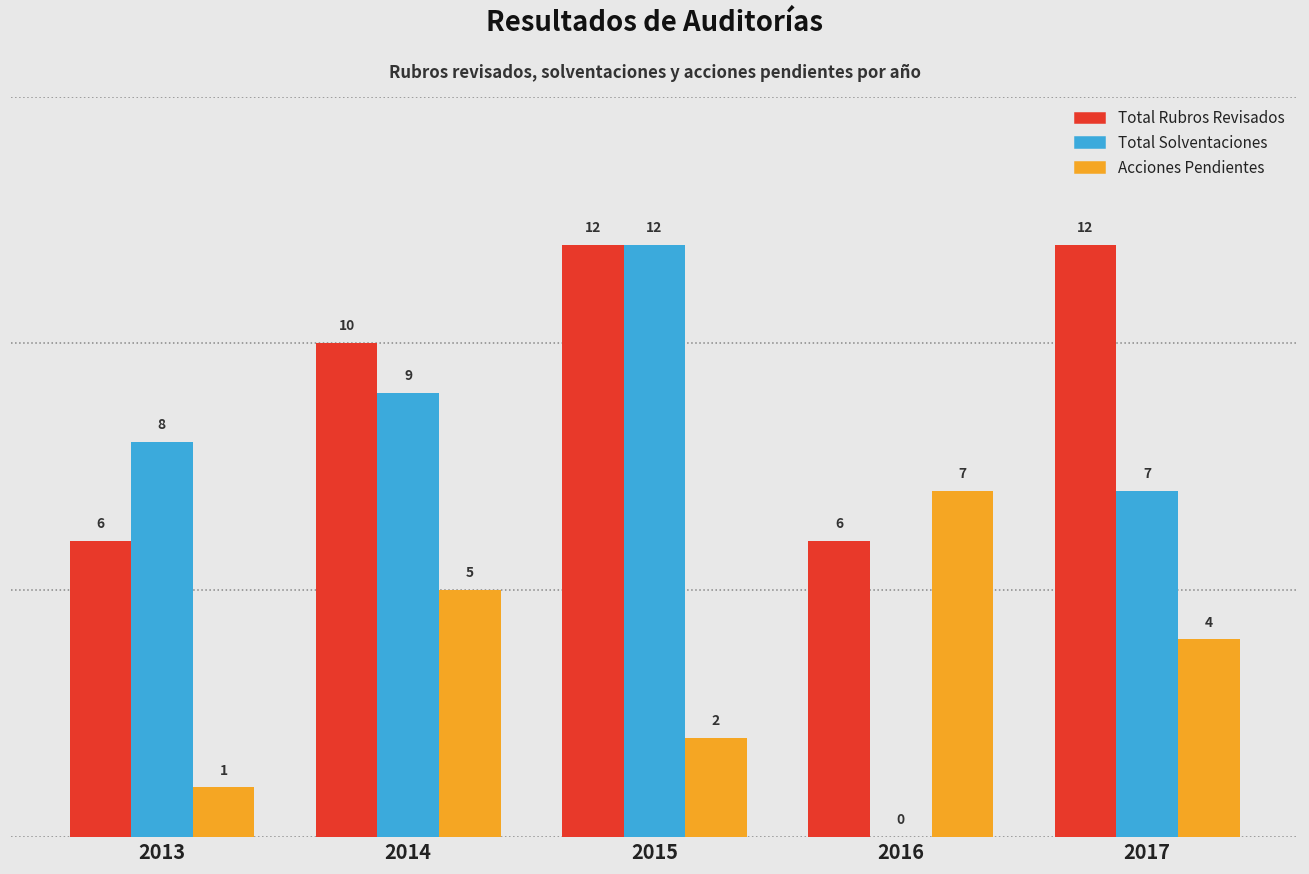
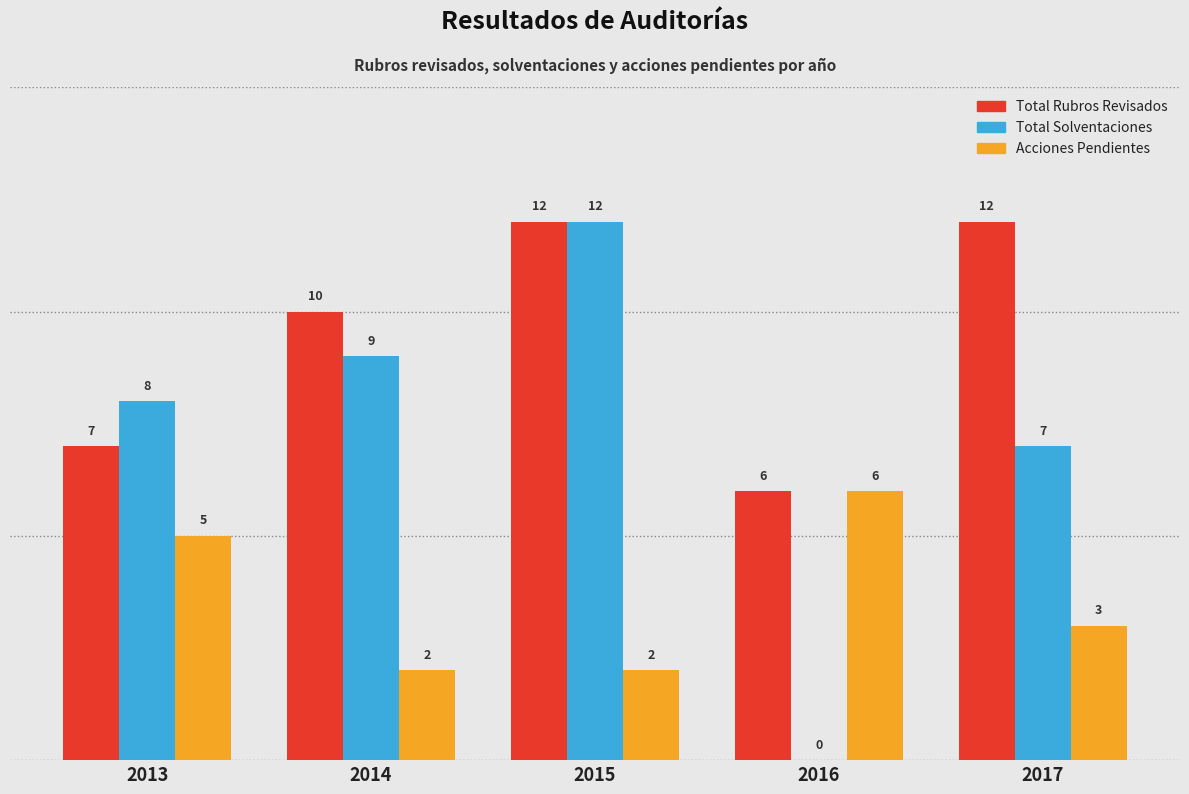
  {
    "Total Rubros Revisados": {
-     "2013": 6,
+     "2013": 7,
      "2014": 10,
      "2015": 12,
      "2016": 6,
      "2017": 12
    },
    "Total Solventaciones": {
      "2013": 8,
      "2014": 9,
      "2015": 12,
      "2016": 0,
      "2017": 7
    },
    "Acciones Pendientes": {
-     "2013": 1,
-     "2014": 5,
+     "2013": 5,
+     "2014": 2,
      "2015": 2,
-     "2016": 7,
-     "2017": 4
+     "2016": 6,
+     "2017": 3
    }
  }
